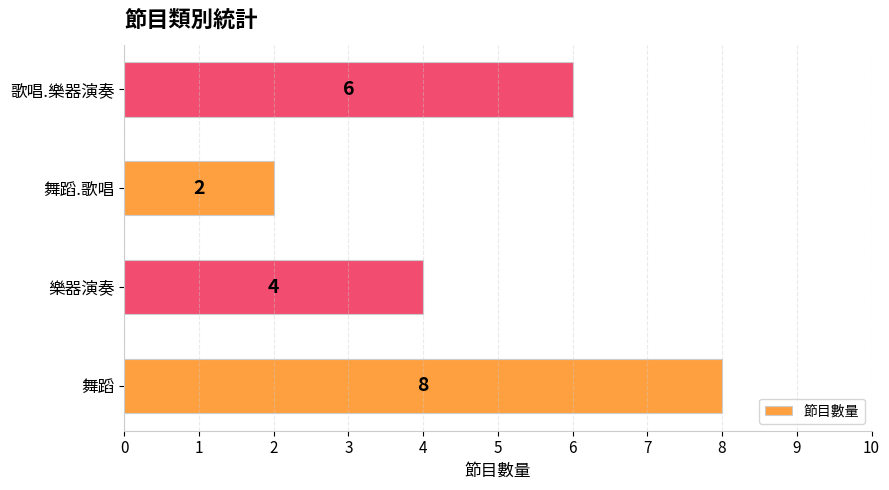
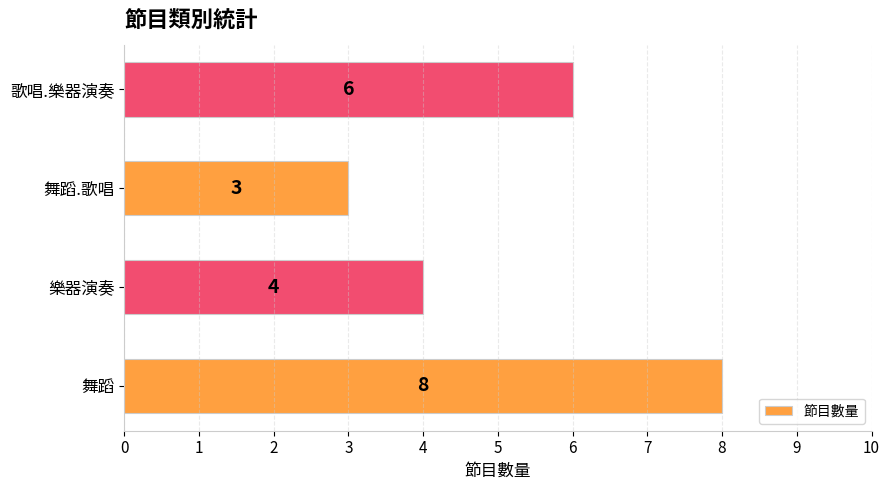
  {
    "歌唱.樂器演奏": 6,
-   "舞蹈.歌唱": 2,
+   "舞蹈.歌唱": 3,
    "樂器演奏": 4,
    "舞蹈": 8
  }
